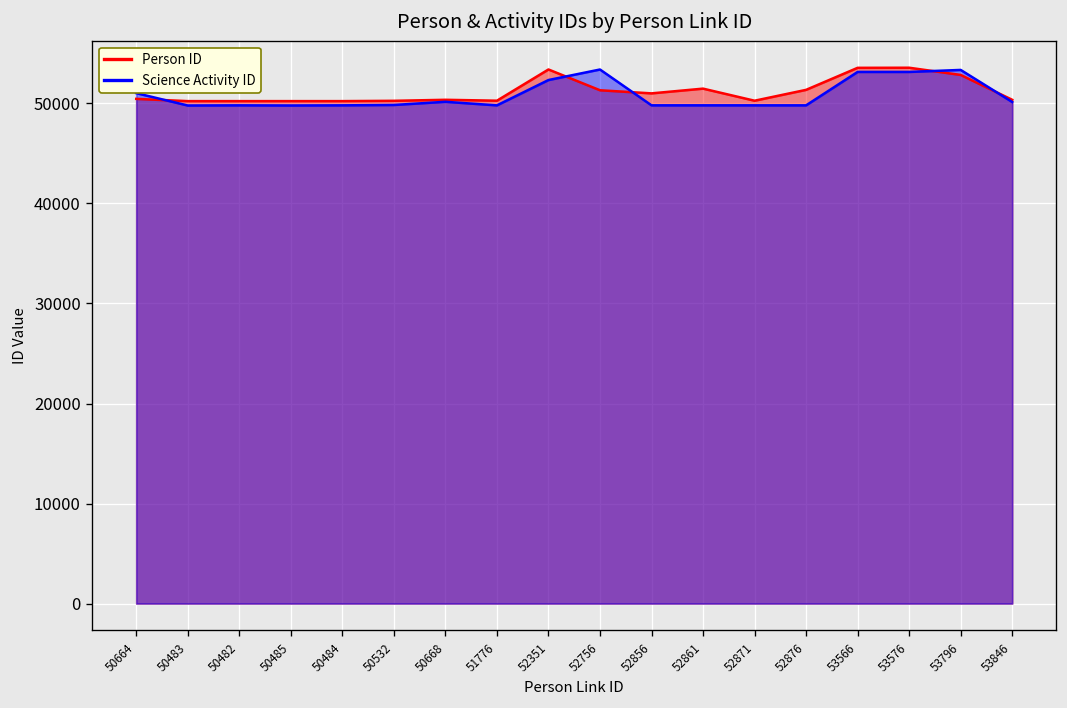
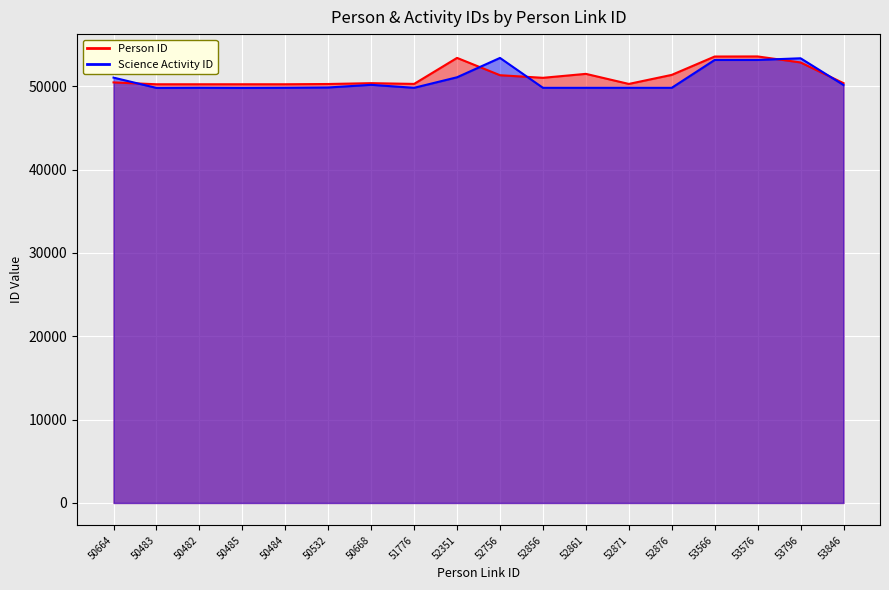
  {
    "Person ID": {
      "50664": 50000,
      "50483": 50000,
      "50482": 50000,
      "50485": 50000,
      "50484": 50000,
      "50532": 50000,
      "51776": 50000,
      "52351": 53000,
      "52756": 51000,
      "52856": 51000,
      "52861": 51000,
      "52871": 50000,
      "52876": 51000,
      "53566": 54000,
      "53576": 54000,
      "53796": 53000
    },
    "Science Activity ID": {
      "50664": 51000,
      "50483": 50000,
      "50482": 50000,
      "50485": 50000,
      "50484": 50000,
      "50532": 50000,
      "51776": 50000,
-     "52351": 52000,
+     "52351": 51000,
      "52756": 53000,
      "52856": 50000,
      "52861": 50000,
      "52871": 50000,
      "52876": 50000,
      "53566": 53000,
      "53576": 53000,
      "53796": 53000
    }
  }
